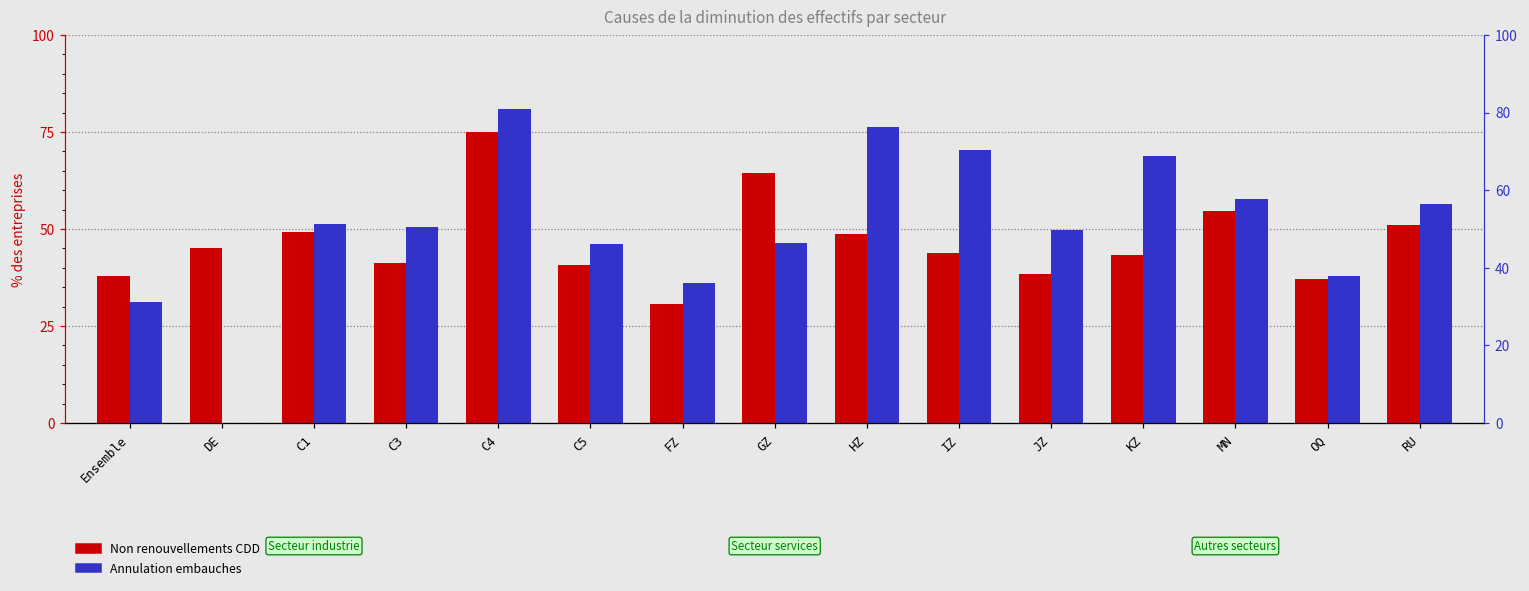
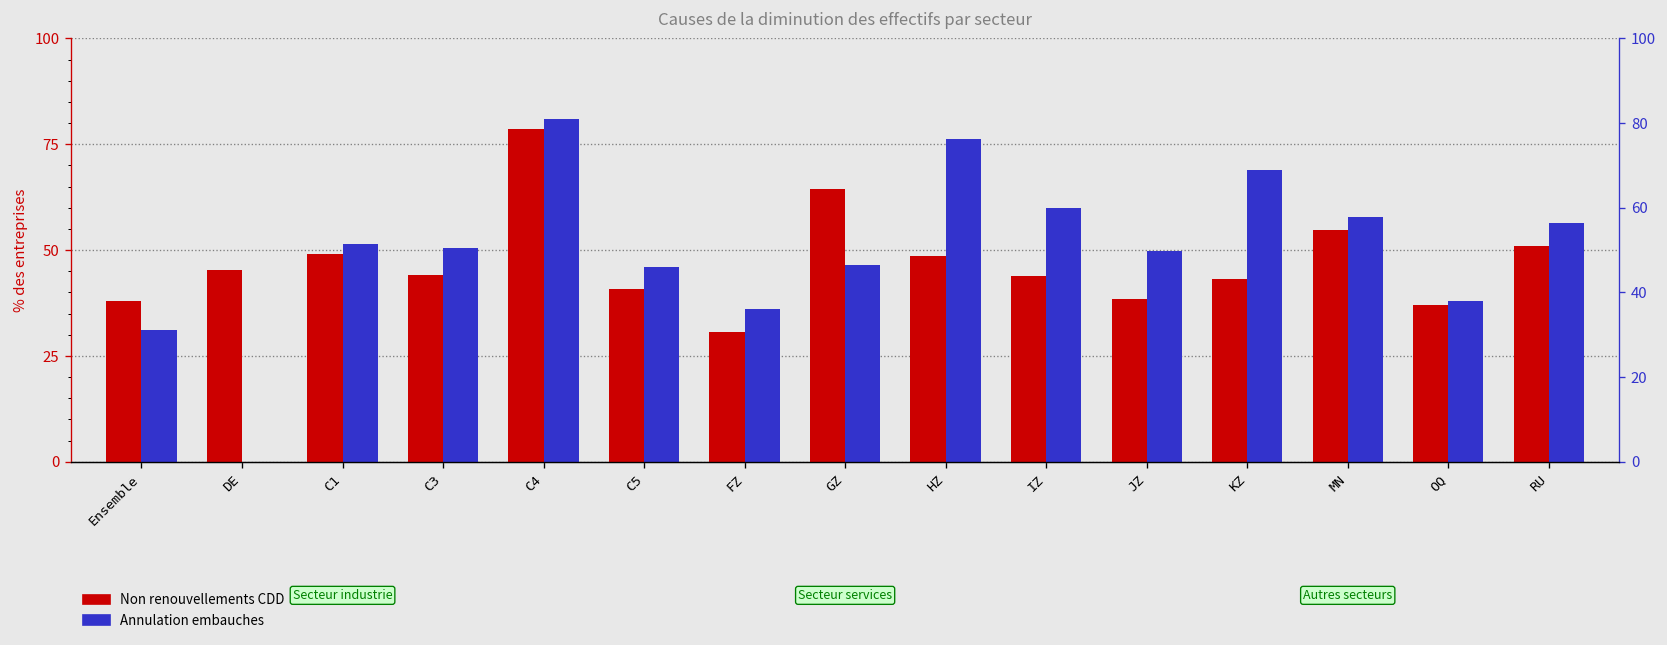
  {
    "Non renouvellements CDD": {
      "Ensemble": 38,
      "DE": 45,
      "C1": 49,
-     "C3": 41,
-     "C4": 75,
+     "C3": 44,
+     "C4": 79,
      "C5": 41,
      "FZ": 31,
      "GZ": 64,
      "HZ": 49,
      "IZ": 44,
      "JZ": 38,
      "KZ": 43,
      "MN": 55,
      "OQ": 37,
      "RU": 51
    },
    "Annulation embauches": {
      "Ensemble": 31,
      "DE": 0,
      "C1": 51,
      "C3": 50,
      "C4": 81,
      "C5": 46,
      "FZ": 36,
      "GZ": 46,
      "HZ": 76,
-     "IZ": 70,
+     "IZ": 60,
      "JZ": 50,
      "KZ": 69,
      "MN": 58,
      "OQ": 38,
      "RU": 57
    }
  }
